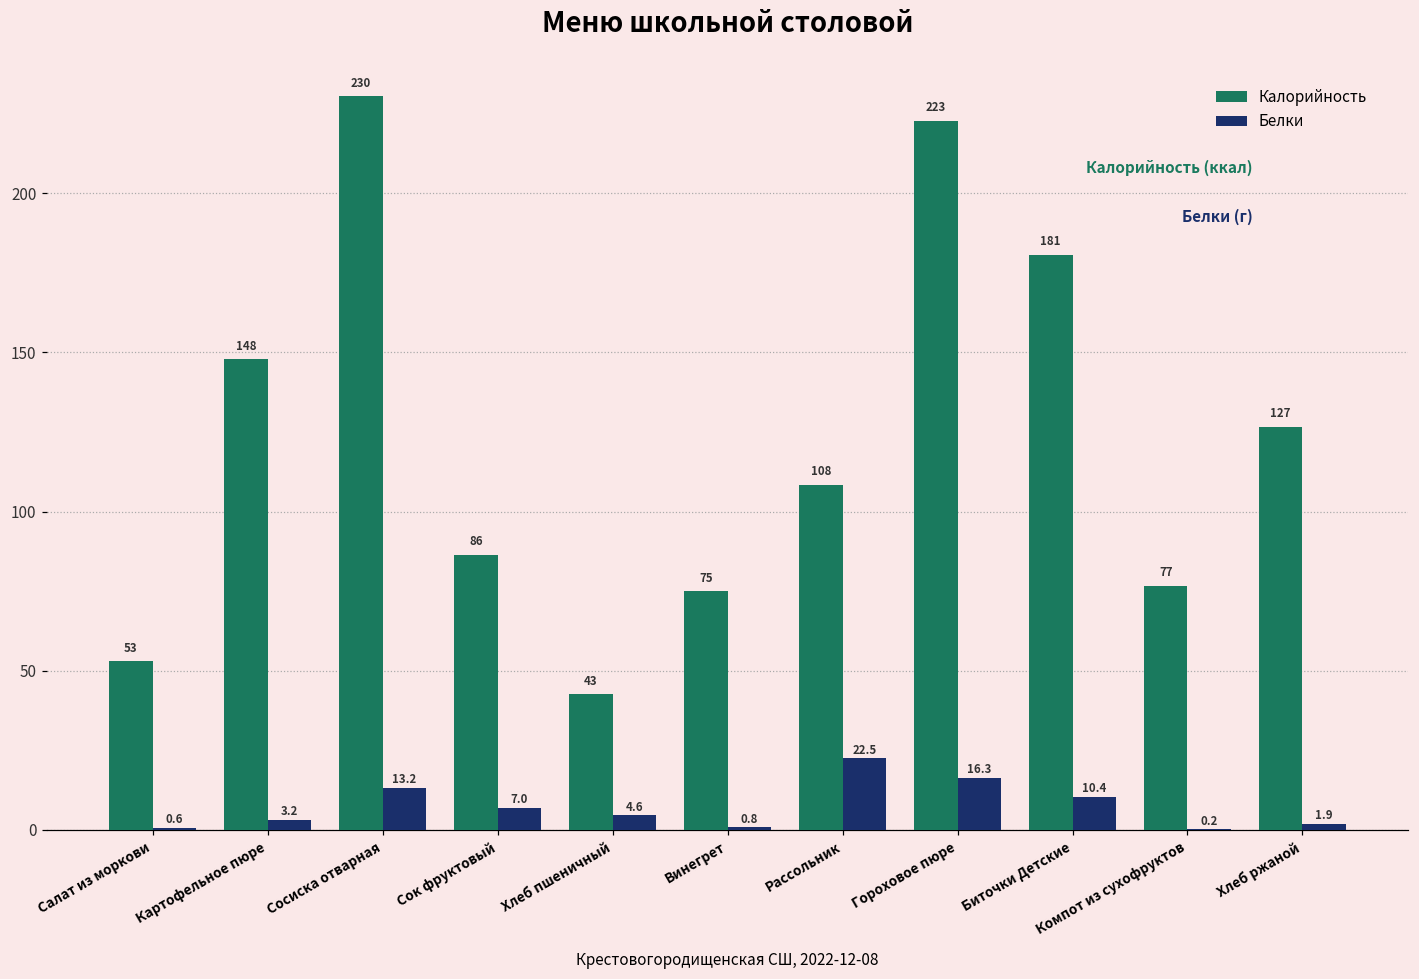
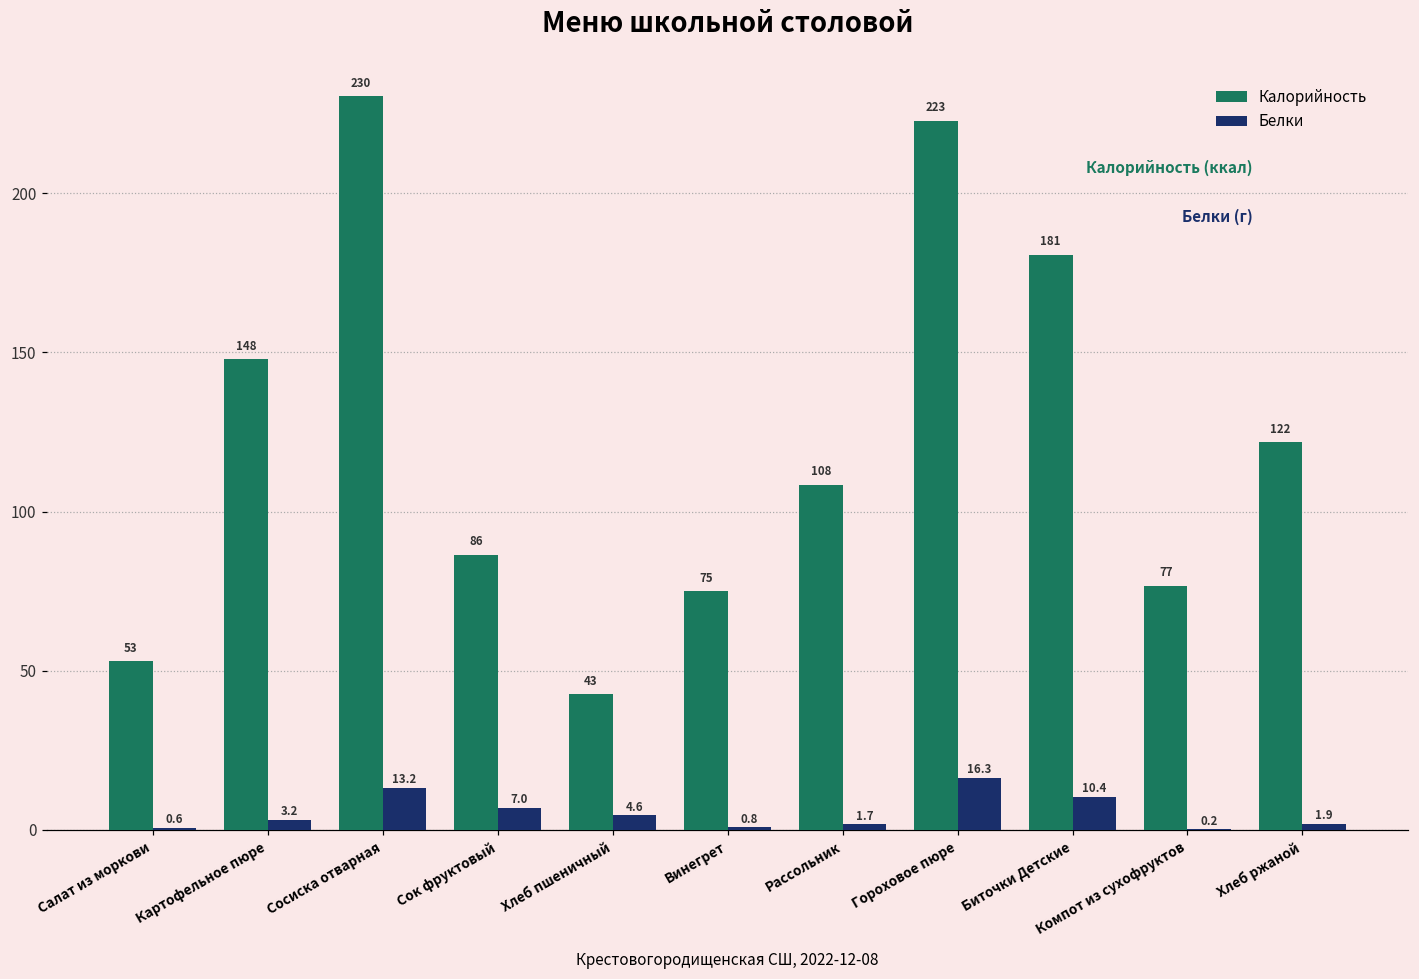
  {
    "Калорийность": {
      "Салат из моркови": 53,
      "Картофельное пюре": 148,
      "Сосиска отварная": 230,
      "Сок фруктовый": 86,
      "Хлеб пшеничный": 43,
      "Винегрет": 75,
      "Рассольник": 108,
      "Гороховое пюре": 223,
      "Биточки Детские": 181,
      "Компот из сухофруктов": 77,
-     "Хлеб ржаной": 127
+     "Хлеб ржаной": 122
    },
    "Белки": {
      "Салат из моркови": 0.6,
      "Картофельное пюре": 3.2,
      "Сосиска отварная": 13.2,
      "Сок фруктовый": 7.0,
      "Хлеб пшеничный": 4.6,
      "Винегрет": 0.8,
-     "Рассольник": 22.5,
+     "Рассольник": 1.7,
      "Гороховое пюре": 16.3,
      "Биточки Детские": 10.4,
      "Компот из сухофруктов": 0.2,
      "Хлеб ржаной": 1.9
    }
  }
